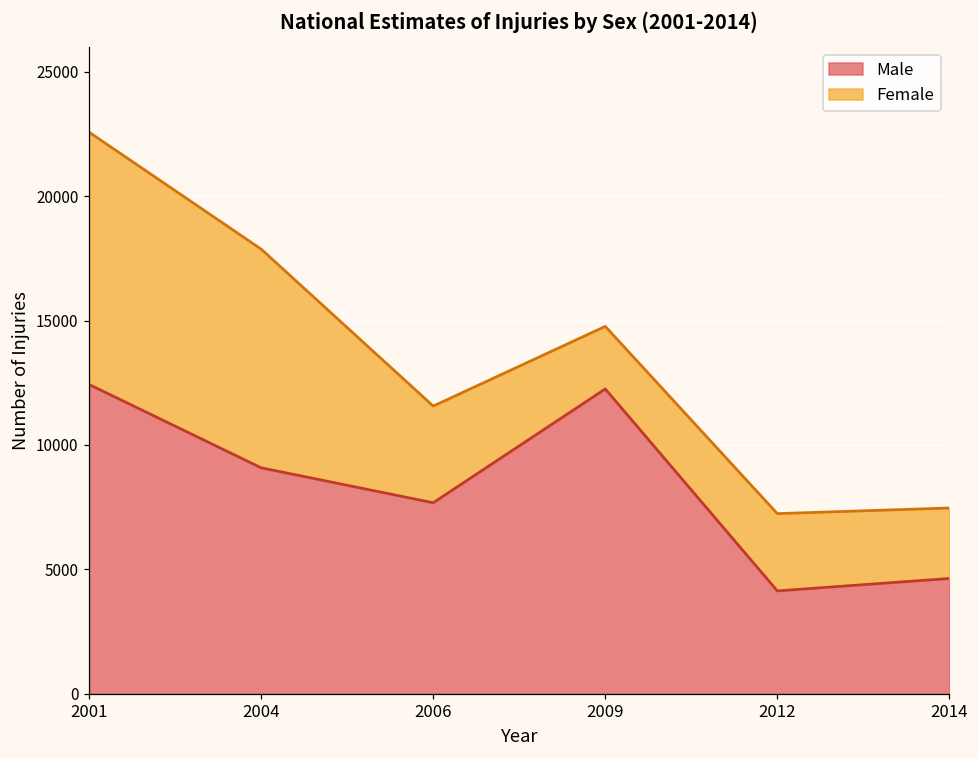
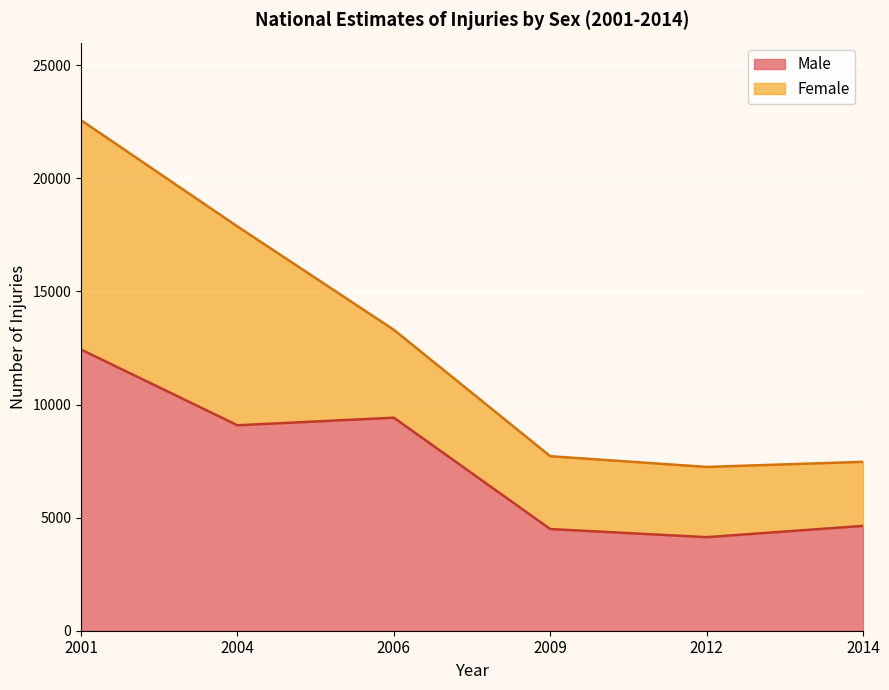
  {
    "Male": {
      "2001": 12400,
      "2004": 9100,
-     "2006": 7700,
-     "2009": 12300,
+     "2006": 9400,
+     "2009": 4500,
      "2012": 4100,
      "2014": 4600
    },
    "Female": {
      "2001": 10100,
      "2004": 8800,
      "2006": 3900,
-     "2009": 2500,
+     "2009": 3200,
      "2012": 3100,
      "2014": 2800
    }
  }
